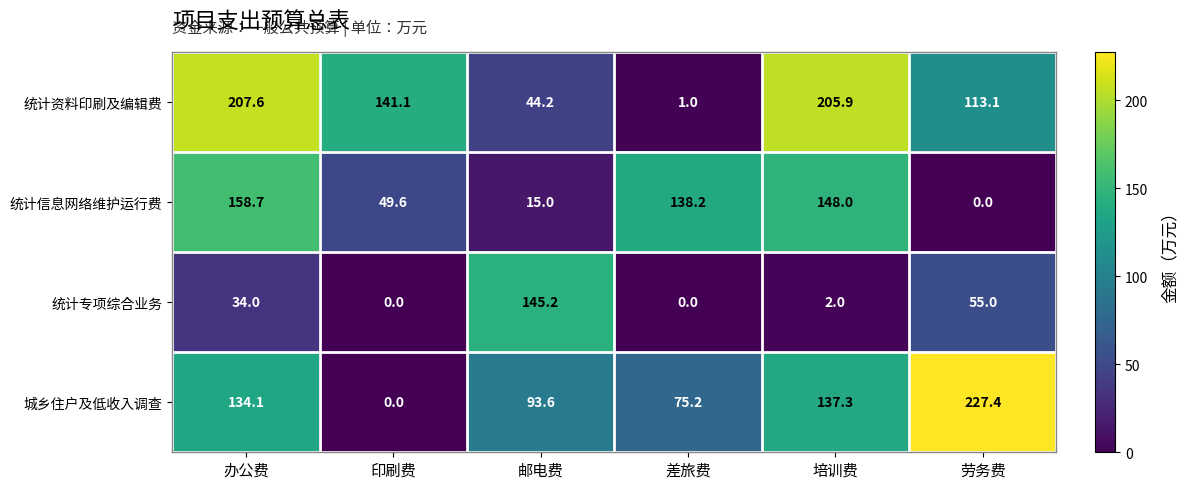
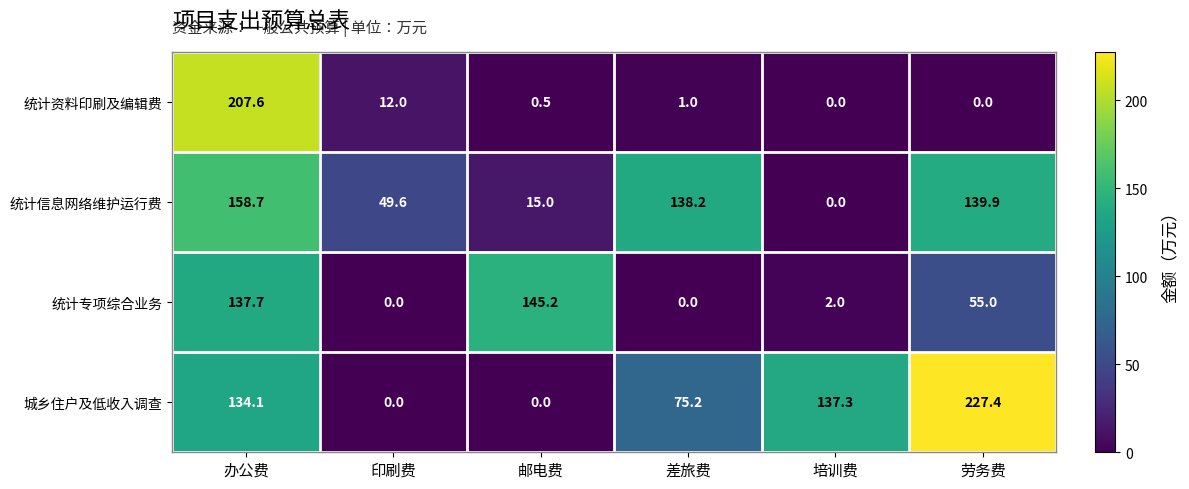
  {
    "统计资料印刷及编辑费": {
      "办公费": 207.6,
-     "印刷费": 141.1,
-     "邮电费": 44.2,
+     "印刷费": 12.0,
+     "邮电费": 0.5,
      "差旅费": 1.0,
-     "培训费": 205.9,
-     "劳务费": 113.1
+     "培训费": 0.0,
+     "劳务费": 0.0
    },
    "统计信息网络维护运行费": {
      "办公费": 158.7,
      "印刷费": 49.6,
      "邮电费": 15.0,
      "差旅费": 138.2,
-     "培训费": 148.0,
-     "劳务费": 0.0
+     "培训费": 0.0,
+     "劳务费": 139.9
    },
    "统计专项综合业务": {
-     "办公费": 34.0,
+     "办公费": 137.7,
      "印刷费": 0.0,
      "邮电费": 145.2,
      "差旅费": 0.0,
      "培训费": 2.0,
      "劳务费": 55.0
    },
    "城乡住户及低收入调查": {
      "办公费": 134.1,
      "印刷费": 0.0,
-     "邮电费": 93.6,
+     "邮电费": 0.0,
      "差旅费": 75.2,
      "培训费": 137.3,
      "劳务费": 227.4
    }
  }
